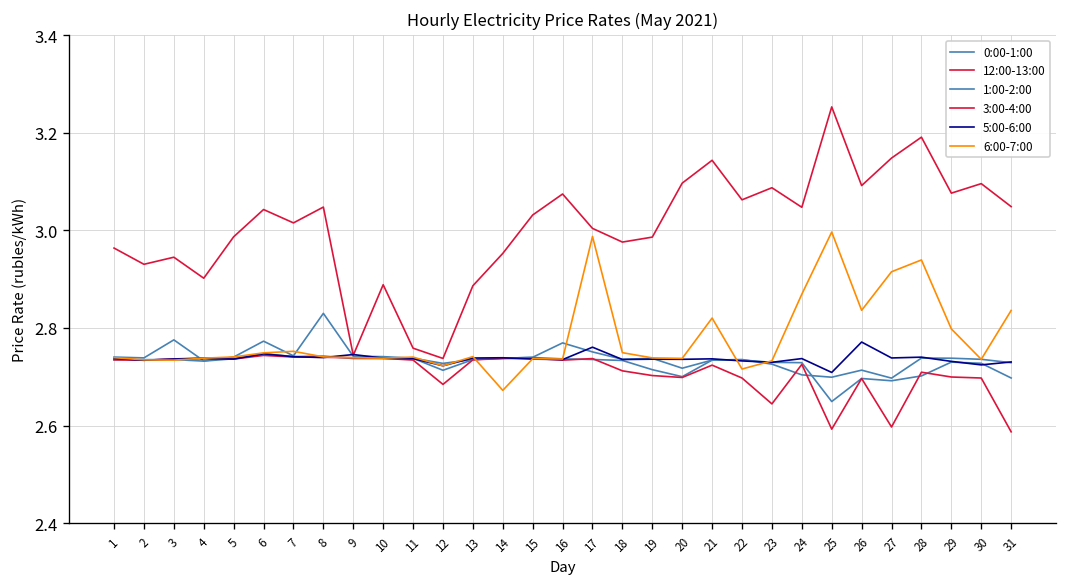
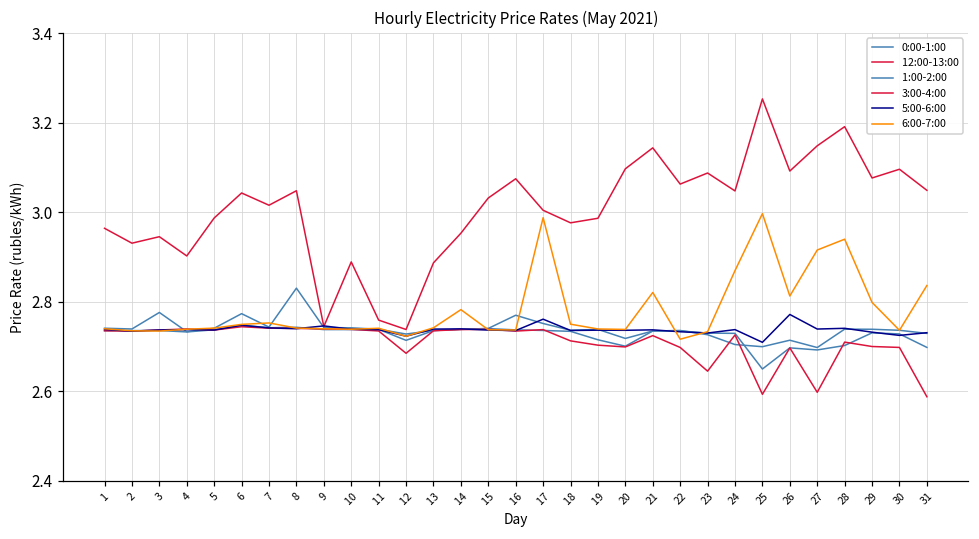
  {
    "5:00-6:00": {
      "17": 2.76,
      "24": 2.74,
      "25": 2.71,
      "26": 2.77,
      "27": 2.74
    },
    "6:00-7:00": {
      "7": 2.75,
-     "14": 2.67,
+     "14": 2.78,
      "17": 2.99,
      "18": 2.75,
      "21": 2.82,
      "22": 2.72,
      "24": 2.87,
      "25": 3.00,
-     "26": 2.84,
+     "26": 2.81,
      "27": 2.92,
      "28": 2.94,
      "29": 2.80,
      "31": 2.84
    }
  }
